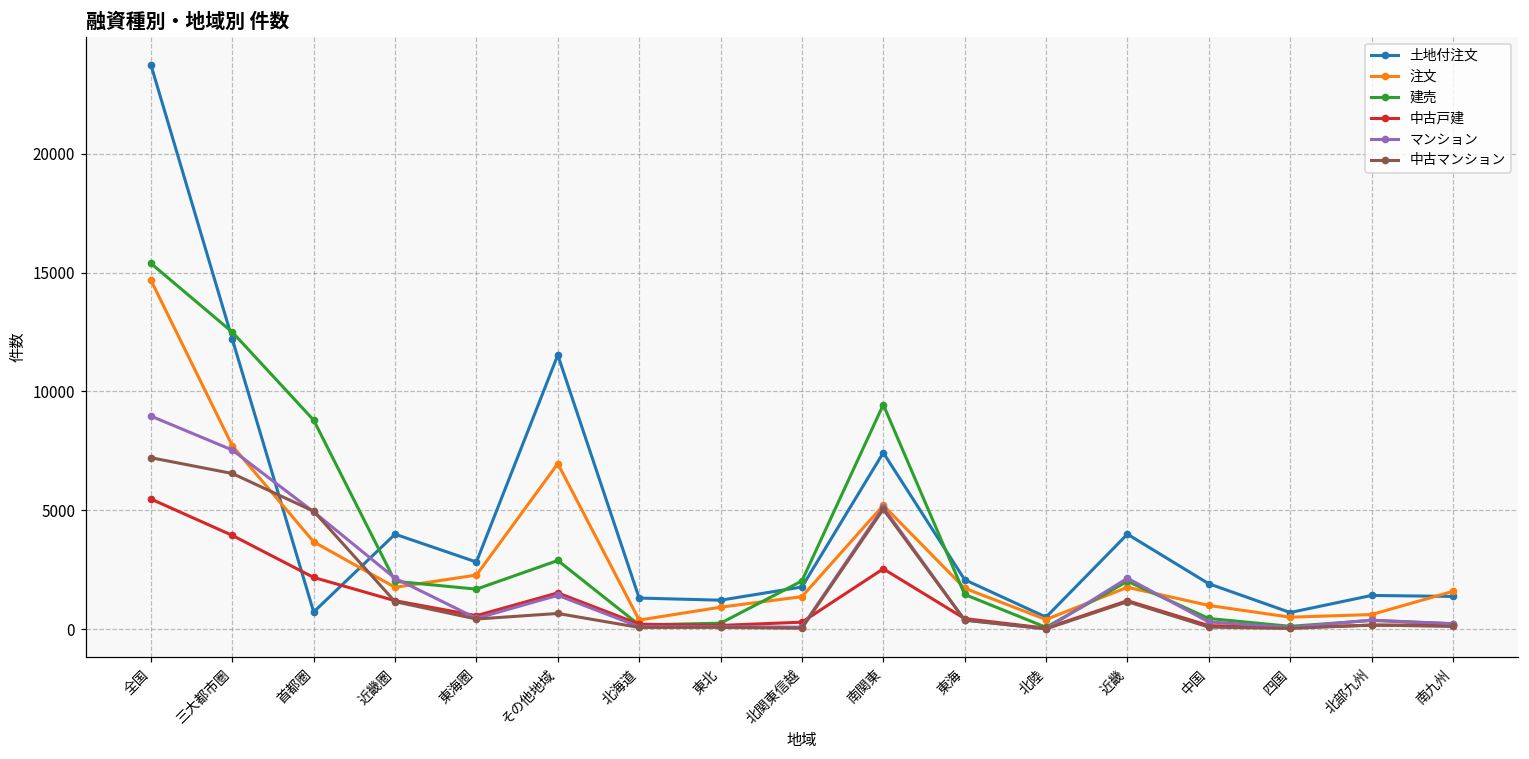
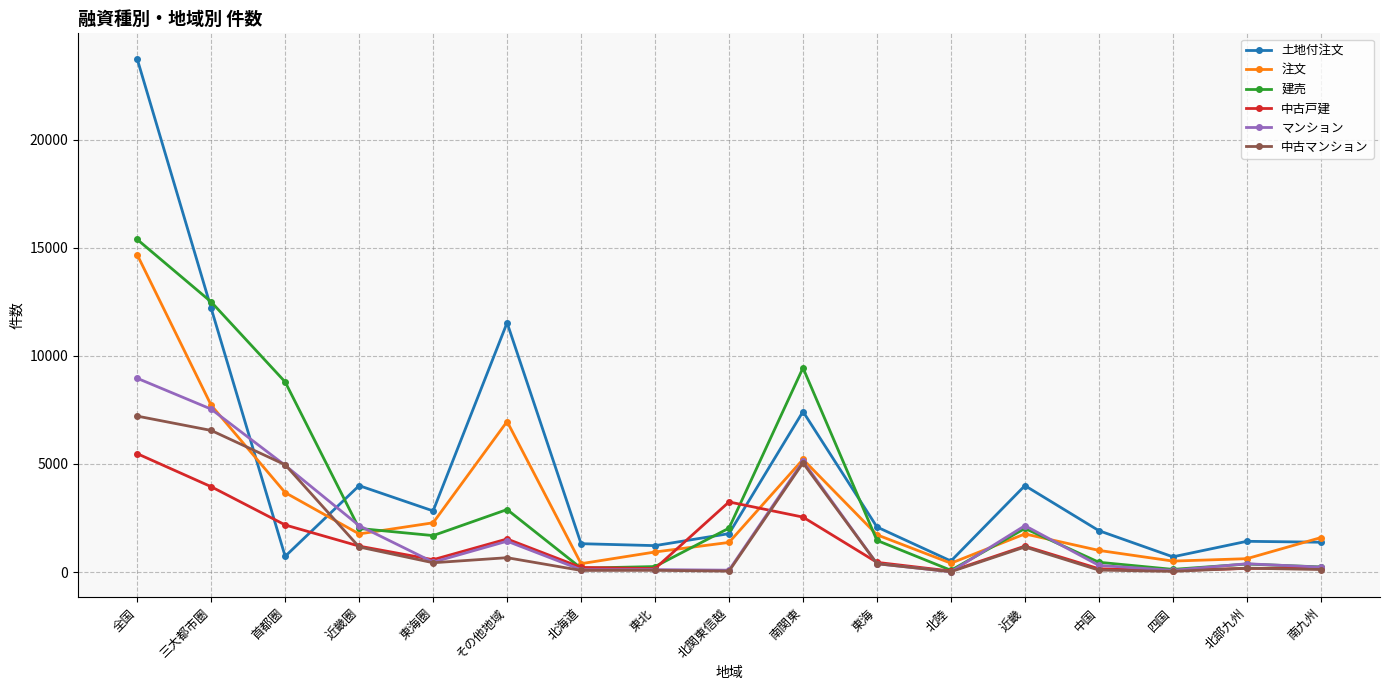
  {
    "土地付注文": {
      "全国": 23700,
      "三大都市圏": 12200,
      "首都圏": 700,
      "近畿圏": 4000,
      "東海圏": 2800,
      "その他地域": 11500,
      "北海道": 1300,
      "東北": 1200,
      "北関東信越": 1800,
      "南関東": 7400,
      "東海": 2100,
      "近畿": 4000,
      "中国": 1900,
      "四国": 700,
      "北部九州": 1400,
      "南九州": 1400
    },
    "注文": {
      "全国": 14700,
      "三大都市圏": 7700,
      "首都圏": 3700,
      "近畿圏": 1800,
      "東海圏": 2300,
      "その他地域": 7000,
      "北海道": 400,
      "東北": 900,
      "北関東信越": 1400,
      "東海": 1700,
      "近畿": 1800,
      "中国": 1000,
      "四国": 500,
      "北部九州": 600,
      "南九州": 1600
    },
    "建売": {
      "全国": 15400,
      "三大都市圏": 12500,
      "首都圏": 8800,
      "近畿圏": 2000,
      "東海圏": 1700,
      "その他地域": 2900,
      "北関東信越": 2000,
      "南関東": 9400,
      "東海": 1500,
      "近畿": 2000,
      "中国": 500
    },
    "中古戸建": {
      "全国": 5500,
      "三大都市圏": 3900,
      "首都圏": 2200,
-     "北関東信越": 300,
+     "北関東信越": 3200,
      "南関東": 2500
    },
    "マンション": {
      "全国": 9000,
      "三大都市圏": 7500,
      "近畿圏": 2100,
      "近畿": 2100,
      "中国": 300
    },
    "中古マンション": {
      "全国": 7200,
      "三大都市圏": 6600,
      "その他地域": 700
    }
  }
